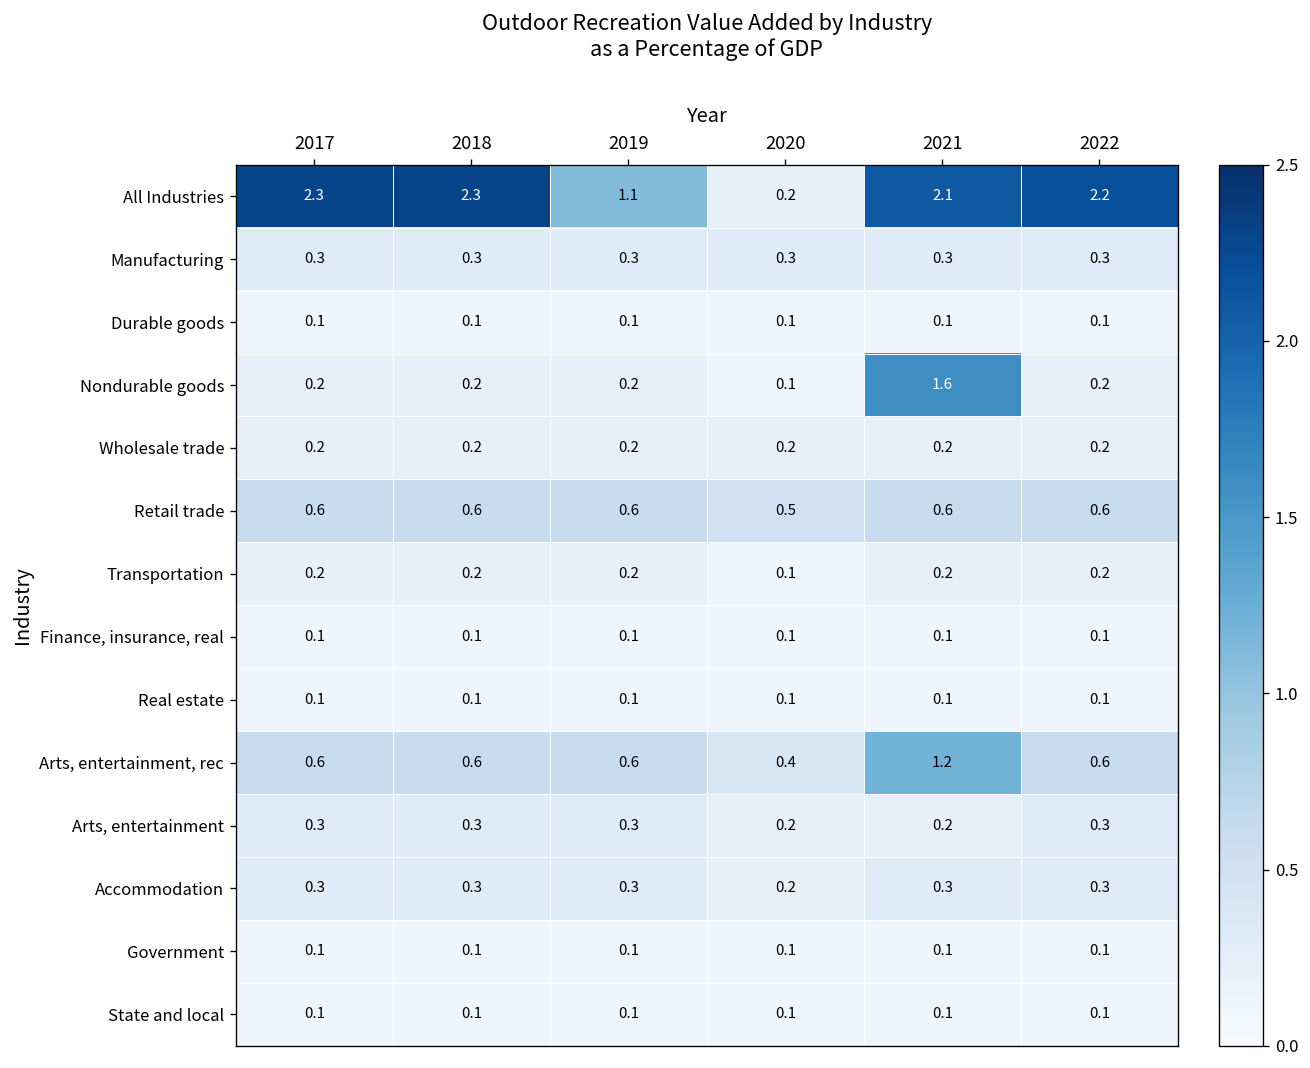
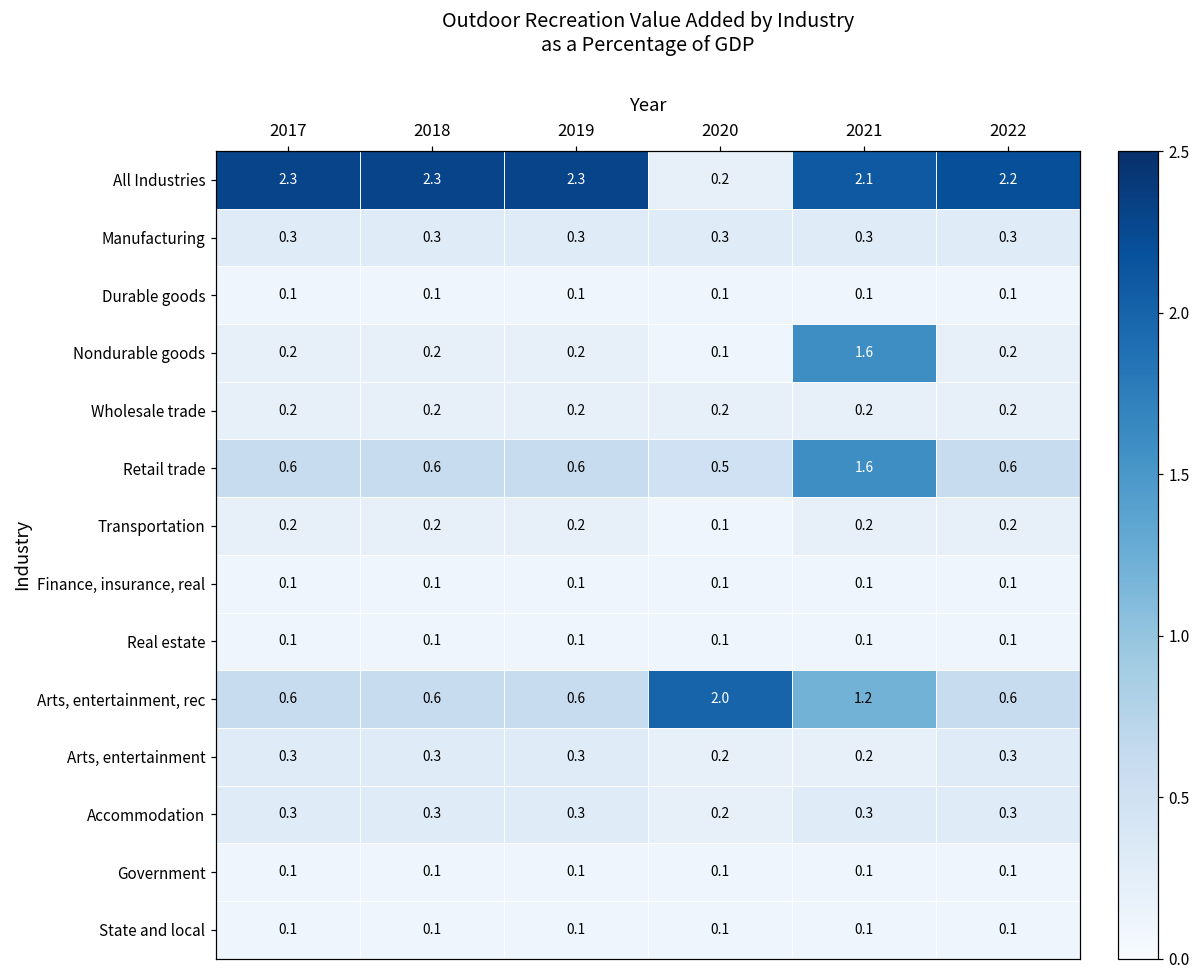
  {
    "All Industries": {
      "2017": 2.3,
      "2018": 2.3,
-     "2019": 1.1,
+     "2019": 2.3,
      "2020": 0.2,
      "2021": 2.1,
      "2022": 2.2
    },
    "Manufacturing": {
      "2017": 0.3,
      "2018": 0.3,
      "2019": 0.3,
      "2020": 0.3,
      "2021": 0.3,
      "2022": 0.3
    },
    "Durable goods": {
      "2017": 0.1,
      "2018": 0.1,
      "2019": 0.1,
      "2020": 0.1,
      "2021": 0.1,
      "2022": 0.1
    },
    "Nondurable goods": {
      "2017": 0.2,
      "2018": 0.2,
      "2019": 0.2,
      "2020": 0.1,
      "2021": 1.6,
      "2022": 0.2
    },
    "Wholesale trade": {
      "2017": 0.2,
      "2018": 0.2,
      "2019": 0.2,
      "2020": 0.2,
      "2021": 0.2,
      "2022": 0.2
    },
    "Retail trade": {
      "2017": 0.6,
      "2018": 0.6,
      "2019": 0.6,
      "2020": 0.5,
-     "2021": 0.6,
+     "2021": 1.6,
      "2022": 0.6
    },
    "Transportation": {
      "2017": 0.2,
      "2018": 0.2,
      "2019": 0.2,
      "2020": 0.1,
      "2021": 0.2,
      "2022": 0.2
    },
    "Finance, insurance, real": {
      "2017": 0.1,
      "2018": 0.1,
      "2019": 0.1,
      "2020": 0.1,
      "2021": 0.1,
      "2022": 0.1
    },
    "Real estate": {
      "2017": 0.1,
      "2018": 0.1,
      "2019": 0.1,
      "2020": 0.1,
      "2021": 0.1,
      "2022": 0.1
    },
    "Arts, entertainment, rec": {
      "2017": 0.6,
      "2018": 0.6,
      "2019": 0.6,
-     "2020": 0.4,
+     "2020": 2.0,
      "2021": 1.2,
      "2022": 0.6
    },
    "Arts, entertainment": {
      "2017": 0.3,
      "2018": 0.3,
      "2019": 0.3,
      "2020": 0.2,
      "2021": 0.2,
      "2022": 0.3
    },
    "Accommodation": {
      "2017": 0.3,
      "2018": 0.3,
      "2019": 0.3,
      "2020": 0.2,
      "2021": 0.3,
      "2022": 0.3
    },
    "Government": {
      "2017": 0.1,
      "2018": 0.1,
      "2019": 0.1,
      "2020": 0.1,
      "2021": 0.1,
      "2022": 0.1
    },
    "State and local": {
      "2017": 0.1,
      "2018": 0.1,
      "2019": 0.1,
      "2020": 0.1,
      "2021": 0.1,
      "2022": 0.1
    }
  }
